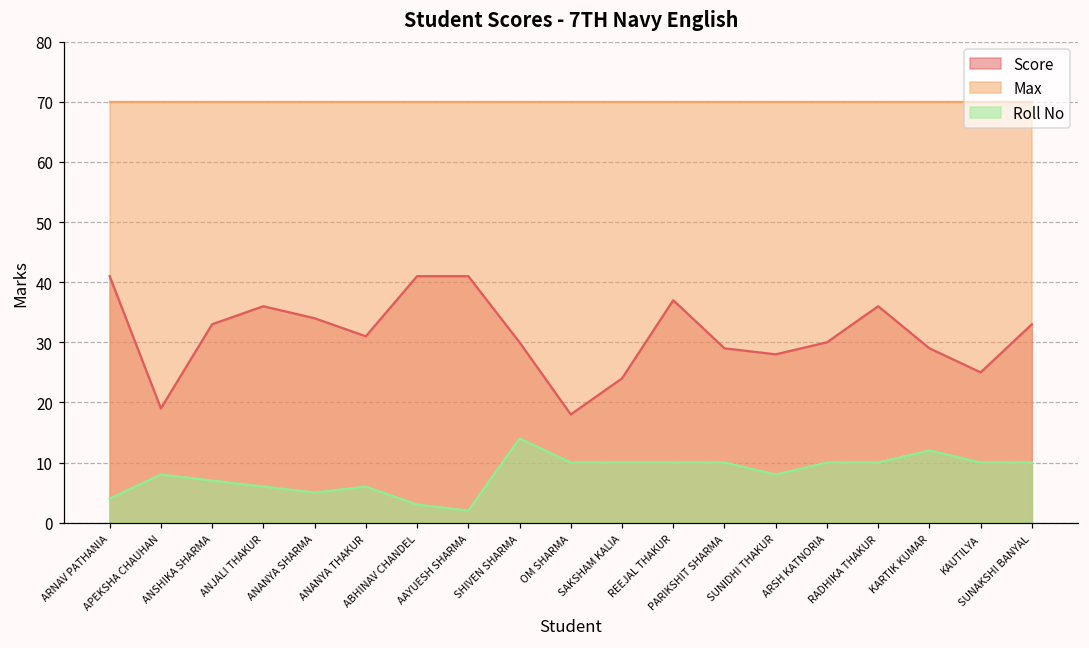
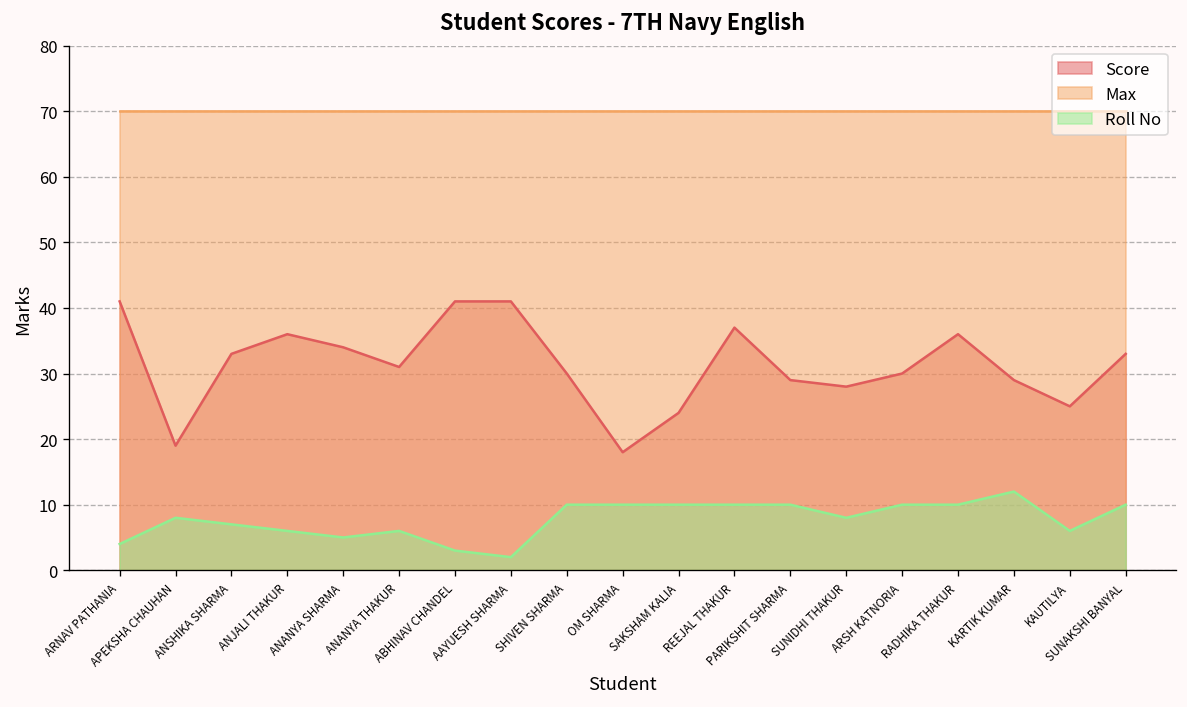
  {
    "Roll No": {
      "ARNAV PATHANIA": 4,
      "APEKSHA CHAUHAN": 8,
      "ANSHIKA SHARMA": 7,
      "ANJALI THAKUR": 6,
      "ANANYA SHARMA": 5,
      "ANANYA THAKUR": 6,
      "ABHINAV CHANDEL": 3,
      "AAYUESH SHARMA": 2,
-     "SHIVEN SHARMA": 14,
+     "SHIVEN SHARMA": 10,
      "OM SHARMA": 10,
      "SAKSHAM KALIA": 10,
      "REEJAL THAKUR": 10,
      "PARIKSHIT SHARMA": 10,
      "SUNIDHI THAKUR": 8,
      "ARSH KATNORIA": 10,
      "RADHIKA THAKUR": 10,
      "KARTIK KUMAR": 12,
-     "KAUTILYA": 10,
+     "KAUTILYA": 6,
      "SUNAKSHI BANYAL": 10
    }
  }
